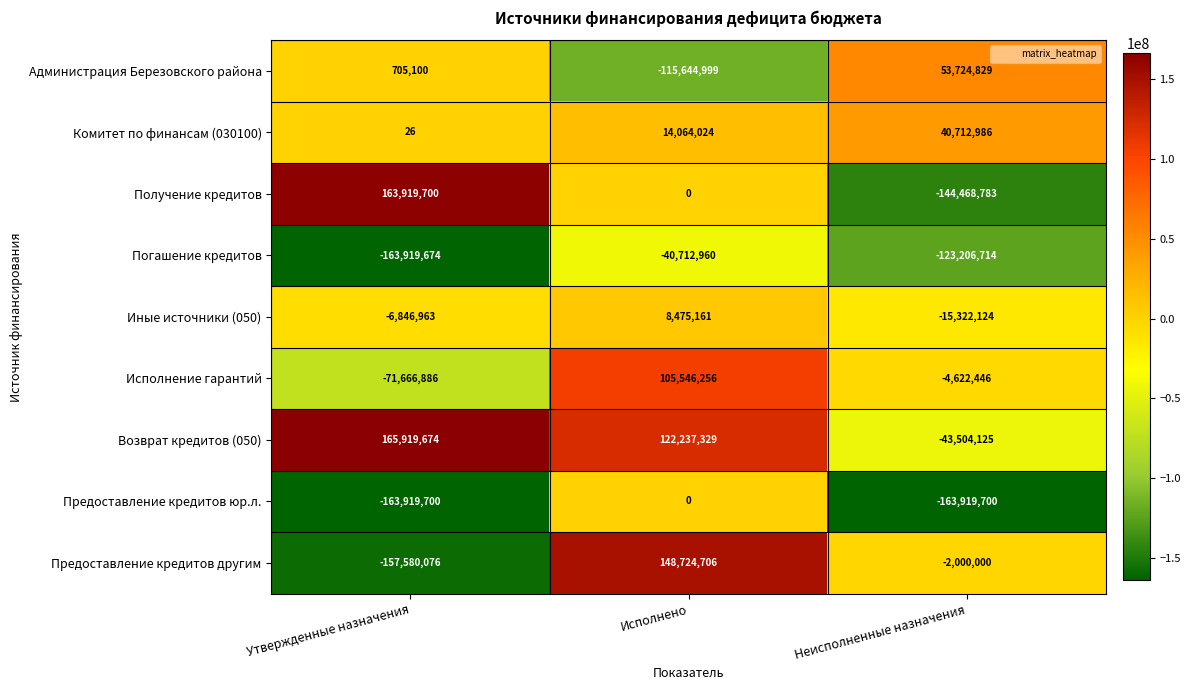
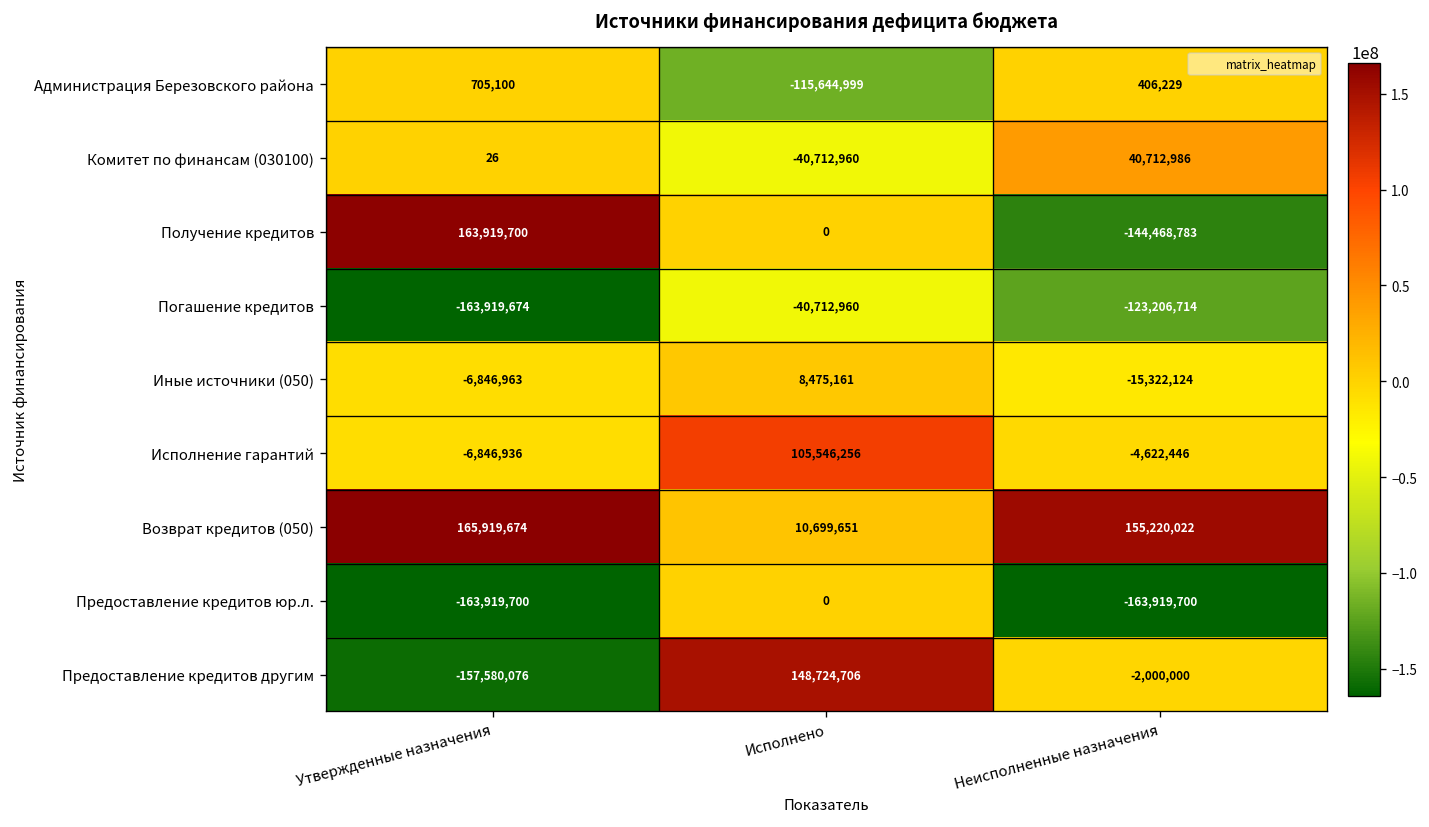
  {
    "Администрация Березовского района": {
      "Утвержденные назначения": "705,100",
      "Исполнено": "-115,644,999",
-     "Неисполненные назначения": "53,724,829"
+     "Неисполненные назначения": "406,229"
    },
    "Комитет по финансам (030100)": {
      "Утвержденные назначения": "26",
-     "Исполнено": "14,064,024",
+     "Исполнено": "-40,712,960",
      "Неисполненные назначения": "40,712,986"
    },
    "Получение кредитов": {
      "Утвержденные назначения": "163,919,700",
      "Исполнено": "0",
      "Неисполненные назначения": "-144,468,783"
    },
    "Погашение кредитов": {
      "Утвержденные назначения": "-163,919,674",
      "Исполнено": "-40,712,960",
      "Неисполненные назначения": "-123,206,714"
    },
    "Иные источники (050)": {
      "Утвержденные назначения": "-6,846,963",
      "Исполнено": "8,475,161",
      "Неисполненные назначения": "-15,322,124"
    },
    "Исполнение гарантий": {
-     "Утвержденные назначения": "-71,666,886",
+     "Утвержденные назначения": "-6,846,936",
      "Исполнено": "105,546,256",
      "Неисполненные назначения": "-4,622,446"
    },
    "Возврат кредитов (050)": {
      "Утвержденные назначения": "165,919,674",
-     "Исполнено": "122,237,329",
-     "Неисполненные назначения": "-43,504,125"
+     "Исполнено": "10,699,651",
+     "Неисполненные назначения": "155,220,022"
    },
    "Предоставление кредитов юр.л.": {
      "Утвержденные назначения": "-163,919,700",
      "Исполнено": "0",
      "Неисполненные назначения": "-163,919,700"
    },
    "Предоставление кредитов другим": {
      "Утвержденные назначения": "-157,580,076",
      "Исполнено": "148,724,706",
      "Неисполненные назначения": "-2,000,000"
    }
  }
